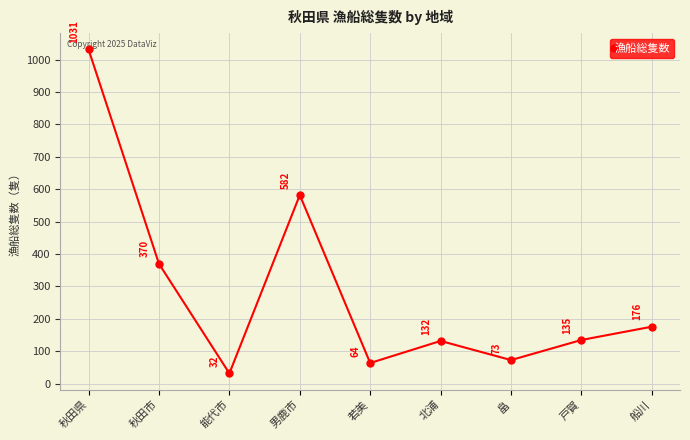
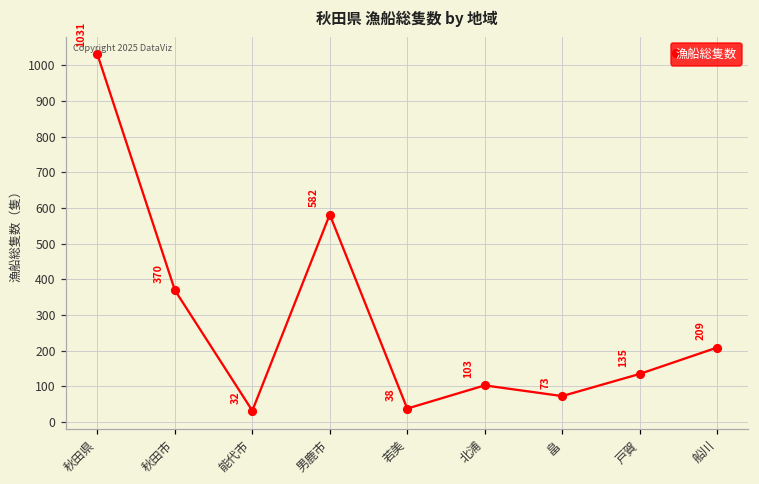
  {
    "秋田県": 1031,
    "秋田市": 370,
    "能代市": 32,
    "男鹿市": 582,
-   "若美": 64,
-   "北浦": 132,
+   "若美": 38,
+   "北浦": 103,
    "畠": 73,
    "戸賀": 135,
-   "船川": 176
+   "船川": 209
  }
